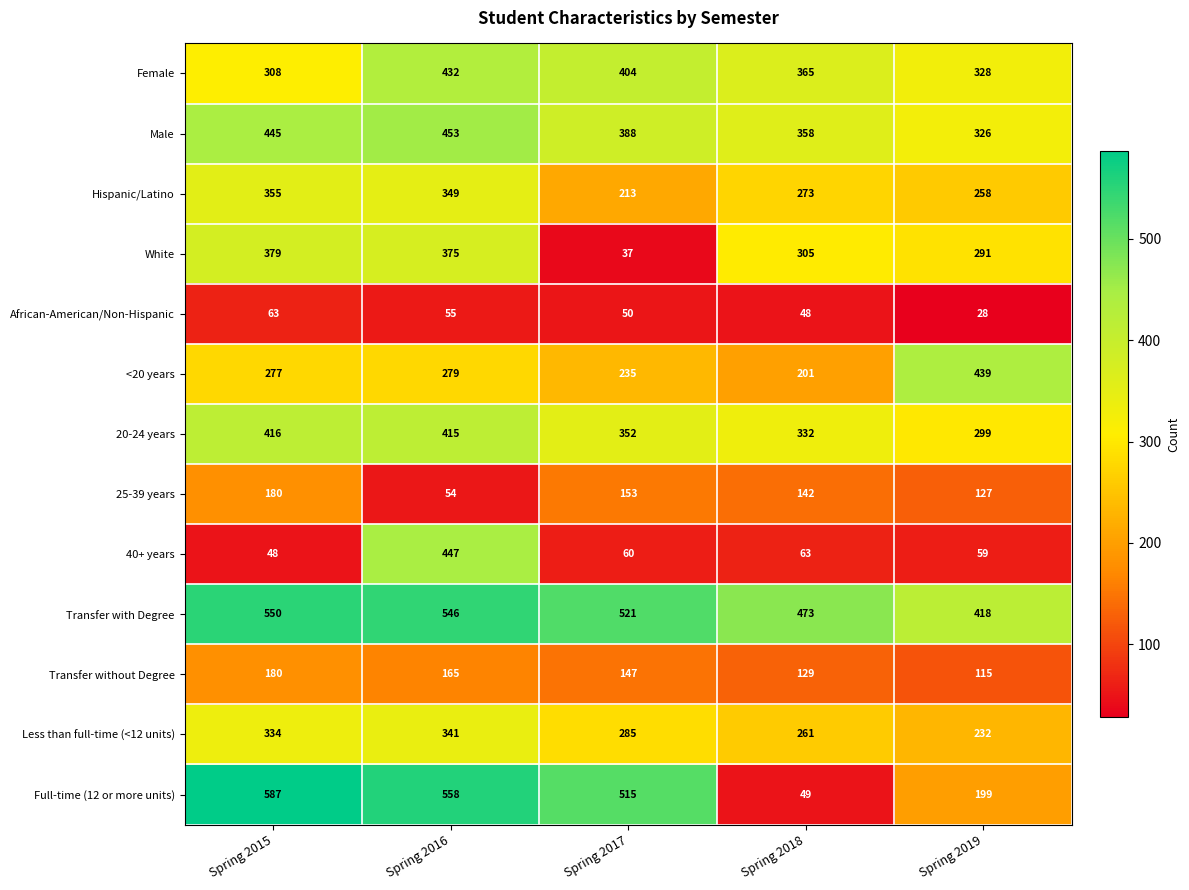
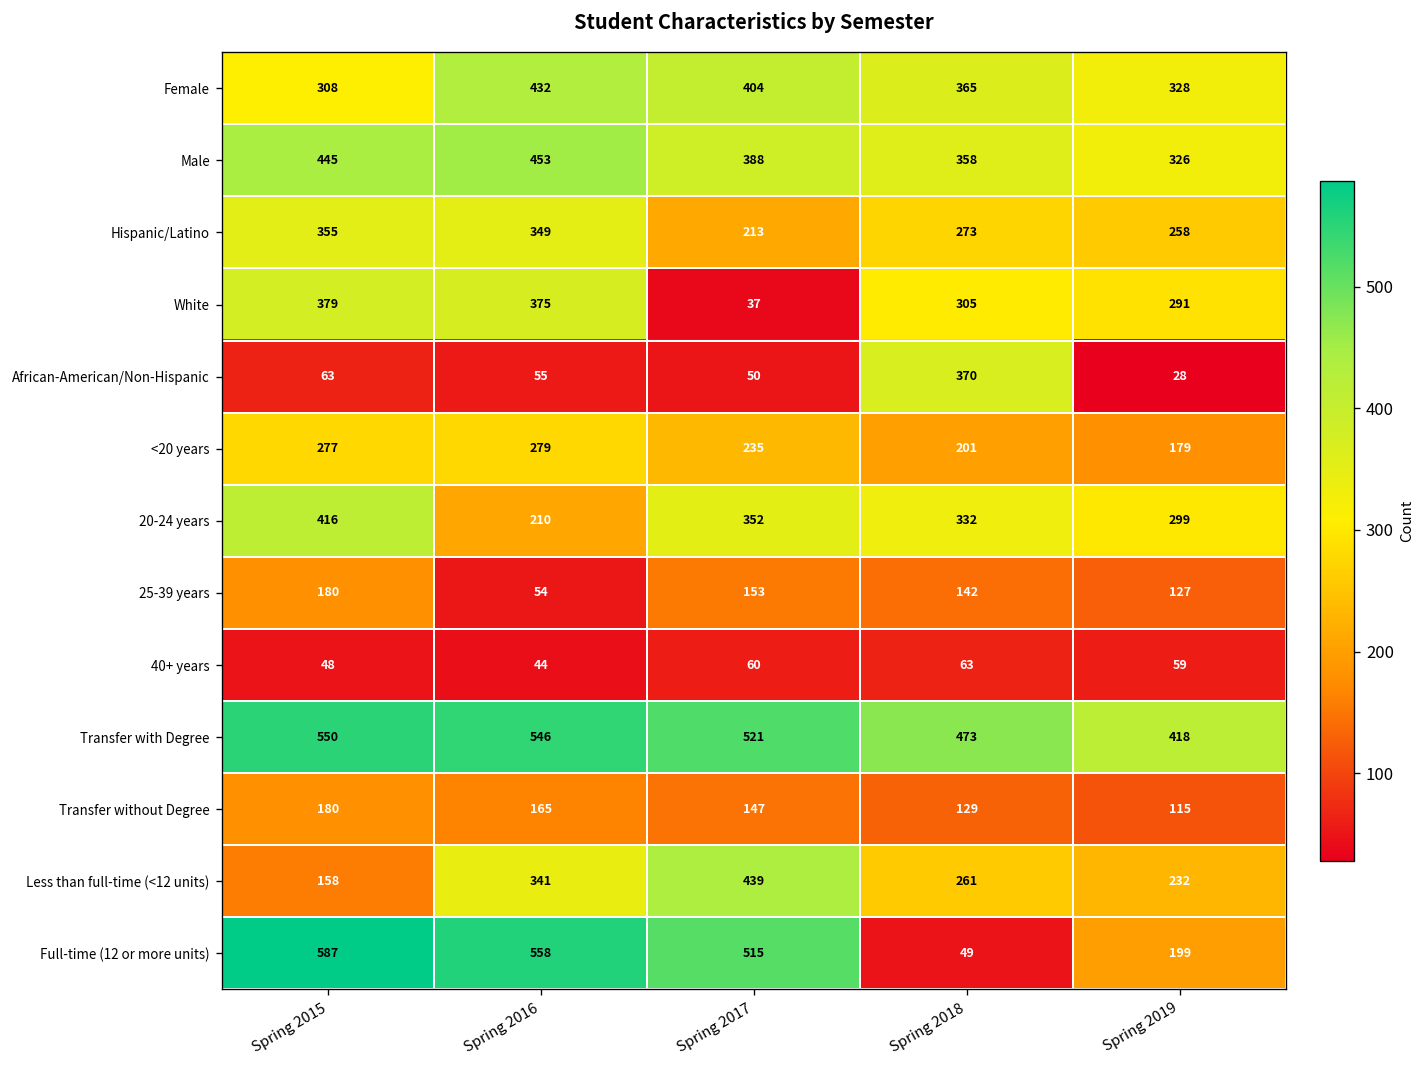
  {
    "Female": {
      "Spring 2015": 308,
      "Spring 2016": 432,
      "Spring 2017": 404,
      "Spring 2018": 365,
      "Spring 2019": 328
    },
    "Male": {
      "Spring 2015": 445,
      "Spring 2016": 453,
      "Spring 2017": 388,
      "Spring 2018": 358,
      "Spring 2019": 326
    },
    "Hispanic/Latino": {
      "Spring 2015": 355,
      "Spring 2016": 349,
      "Spring 2017": 213,
      "Spring 2018": 273,
      "Spring 2019": 258
    },
    "White": {
      "Spring 2015": 379,
      "Spring 2016": 375,
      "Spring 2017": 37,
      "Spring 2018": 305,
      "Spring 2019": 291
    },
    "African-American/Non-Hispanic": {
      "Spring 2015": 63,
      "Spring 2016": 55,
      "Spring 2017": 50,
-     "Spring 2018": 48,
+     "Spring 2018": 370,
      "Spring 2019": 28
    },
    "<20 years": {
      "Spring 2015": 277,
      "Spring 2016": 279,
      "Spring 2017": 235,
      "Spring 2018": 201,
-     "Spring 2019": 439
+     "Spring 2019": 179
    },
    "20-24 years": {
      "Spring 2015": 416,
-     "Spring 2016": 415,
+     "Spring 2016": 210,
      "Spring 2017": 352,
      "Spring 2018": 332,
      "Spring 2019": 299
    },
    "25-39 years": {
      "Spring 2015": 180,
      "Spring 2016": 54,
      "Spring 2017": 153,
      "Spring 2018": 142,
      "Spring 2019": 127
    },
    "40+ years": {
      "Spring 2015": 48,
-     "Spring 2016": 447,
+     "Spring 2016": 44,
      "Spring 2017": 60,
      "Spring 2018": 63,
      "Spring 2019": 59
    },
    "Transfer with Degree": {
      "Spring 2015": 550,
      "Spring 2016": 546,
      "Spring 2017": 521,
      "Spring 2018": 473,
      "Spring 2019": 418
    },
    "Transfer without Degree": {
      "Spring 2015": 180,
      "Spring 2016": 165,
      "Spring 2017": 147,
      "Spring 2018": 129,
      "Spring 2019": 115
    },
    "Less than full-time (<12 units)": {
-     "Spring 2015": 334,
+     "Spring 2015": 158,
      "Spring 2016": 341,
-     "Spring 2017": 285,
+     "Spring 2017": 439,
      "Spring 2018": 261,
      "Spring 2019": 232
    },
    "Full-time (12 or more units)": {
      "Spring 2015": 587,
      "Spring 2016": 558,
      "Spring 2017": 515,
      "Spring 2018": 49,
      "Spring 2019": 199
    }
  }
